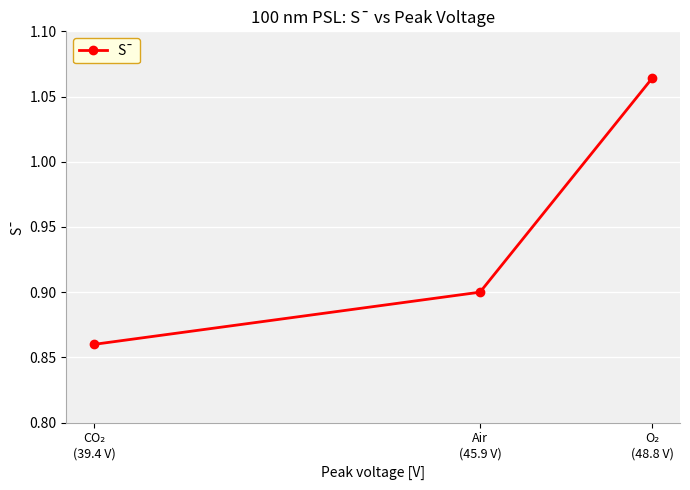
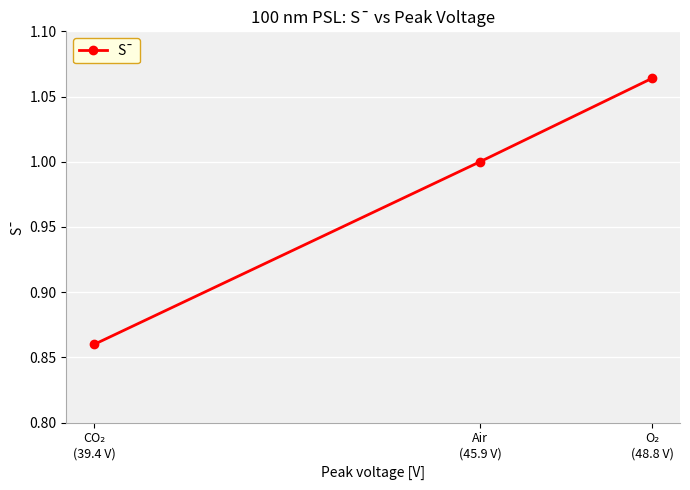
  {
    "CO₂ (39.4 V)": 0.860,
-   "Air (45.9 V)": 0.9,
+   "Air (45.9 V)": 1.0,
    "O₂ (48.8 V)": 1.064
  }
